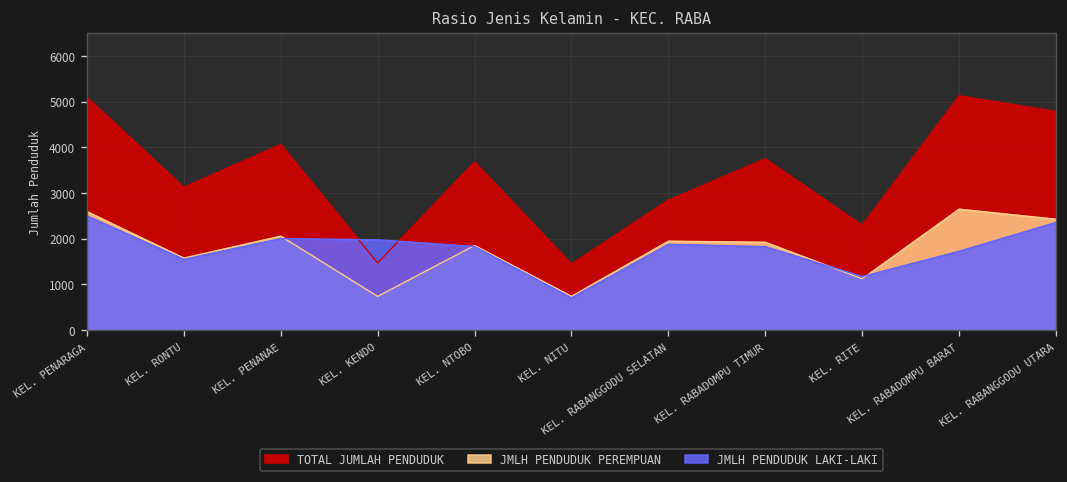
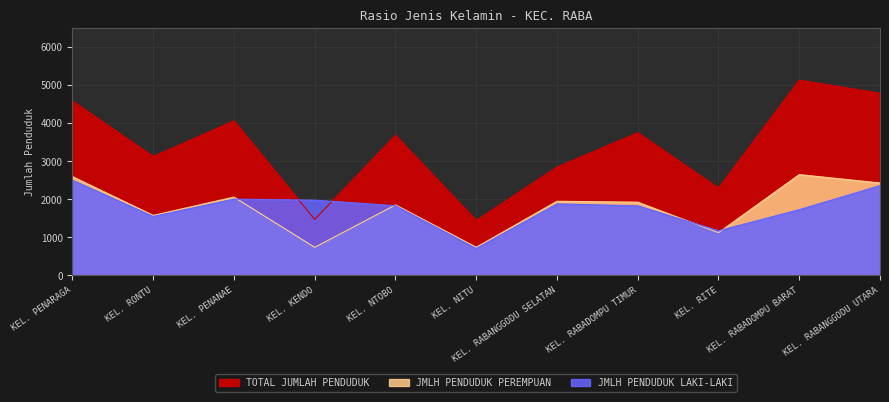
  {
    "TOTAL JUMLAH PENDUDUK": {
-     "KEL. PENARAGA": 5100,
+     "KEL. PENARAGA": 4600,
      "KEL. RONTU": 3100,
      "KEL. PENANAE": 4100,
      "KEL. KENDO": 1500,
      "KEL. NTOBO": 3700,
      "KEL. NITU": 1400,
      "KEL. RABANGGODU SELATAN": 2800,
      "KEL. RABADOMPU TIMUR": 3800,
      "KEL. RITE": 2300,
      "KEL. RABADOMPU BARAT": 5100,
      "KEL. RABANGGODU UTARA": 4800
    },
    "JMLH PENDUDUK PEREMPUAN": {
      "KEL. PENARAGA": 2600,
      "KEL. KENDO": 700,
      "KEL. RABANGGODU SELATAN": 1900,
      "KEL. RABADOMPU TIMUR": 1900,
      "KEL. RABADOMPU BARAT": 2600,
      "KEL. RABANGGODU UTARA": 2400
    },
    "JMLH PENDUDUK LAKI-LAKI": {
      "KEL. PENARAGA": 2500,
      "KEL. KENDO": 2000,
      "KEL. RABANGGODU SELATAN": 1900,
      "KEL. RABADOMPU TIMUR": 1800,
      "KEL. RABADOMPU BARAT": 1700,
      "KEL. RABANGGODU UTARA": 2400
    }
  }
